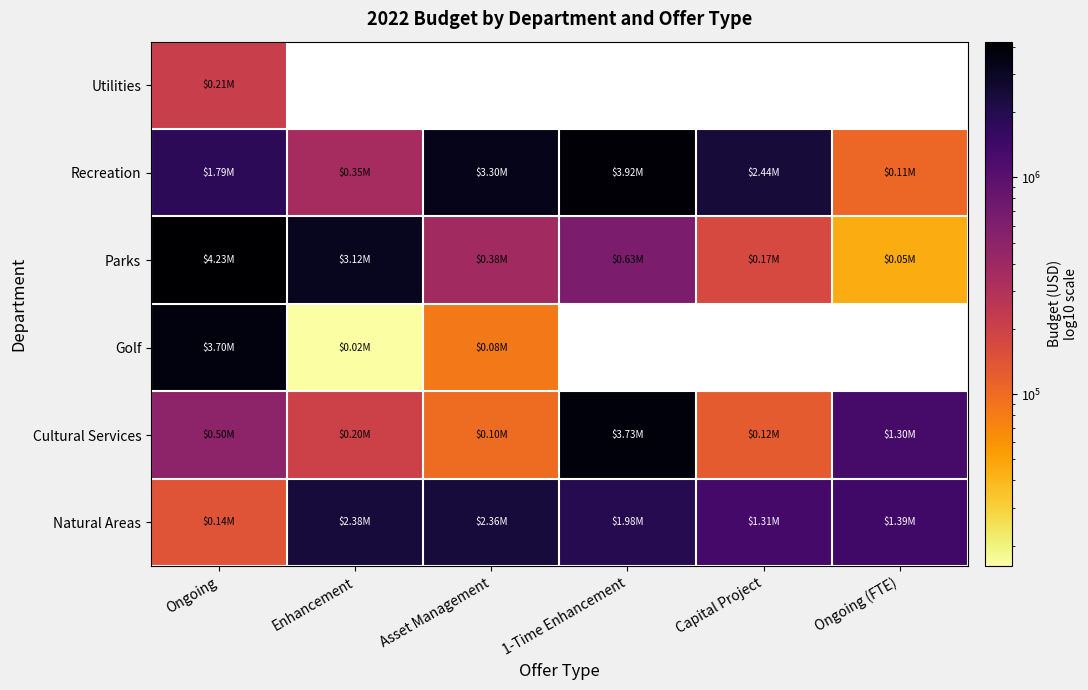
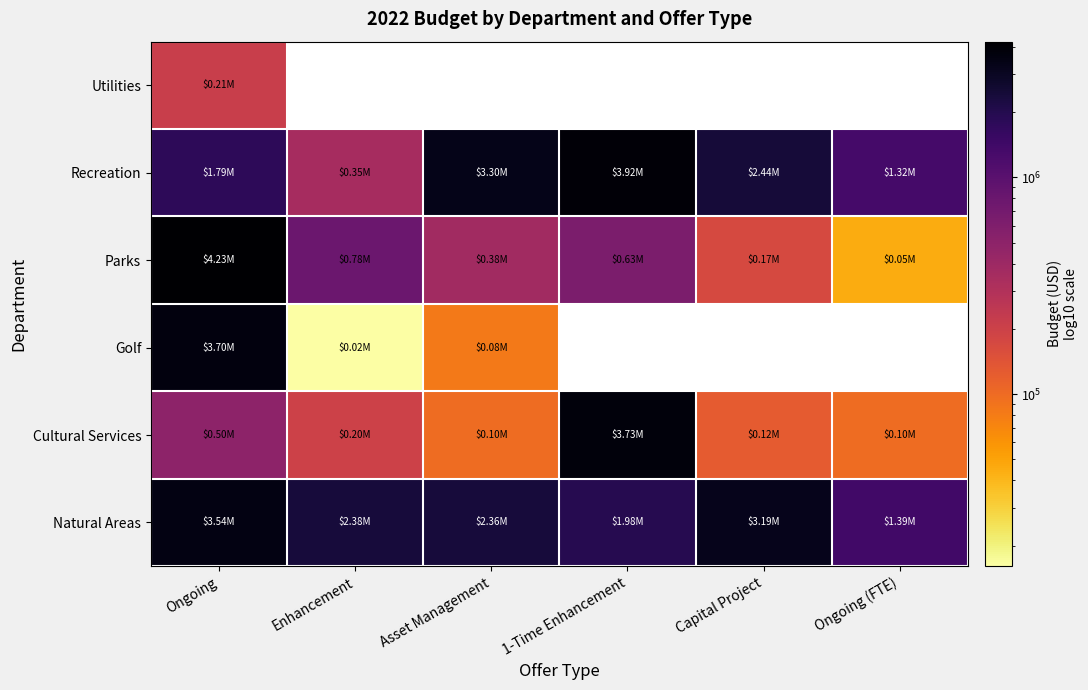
  {
    "Utilities": {
      "Ongoing": "$0.21M"
    },
    "Recreation": {
      "Ongoing": "$1.79M",
      "Enhancement": "$0.35M",
      "Asset Management": "$3.30M",
      "1-Time Enhancement": "$3.92M",
      "Capital Project": "$2.44M",
-     "Ongoing (FTE)": "$0.11M"
+     "Ongoing (FTE)": "$1.32M"
    },
    "Parks": {
      "Ongoing": "$4.23M",
-     "Enhancement": "$3.12M",
+     "Enhancement": "$0.78M",
      "Asset Management": "$0.38M",
      "1-Time Enhancement": "$0.63M",
      "Capital Project": "$0.17M",
      "Ongoing (FTE)": "$0.05M"
    },
    "Golf": {
      "Ongoing": "$3.70M",
      "Enhancement": "$0.02M",
      "Asset Management": "$0.08M"
    },
    "Cultural Services": {
      "Ongoing": "$0.50M",
      "Enhancement": "$0.20M",
      "Asset Management": "$0.10M",
      "1-Time Enhancement": "$3.73M",
      "Capital Project": "$0.12M",
-     "Ongoing (FTE)": "$1.30M"
+     "Ongoing (FTE)": "$0.10M"
    },
    "Natural Areas": {
-     "Ongoing": "$0.14M",
+     "Ongoing": "$3.54M",
      "Enhancement": "$2.38M",
      "Asset Management": "$2.36M",
      "1-Time Enhancement": "$1.98M",
-     "Capital Project": "$1.31M",
+     "Capital Project": "$3.19M",
      "Ongoing (FTE)": "$1.39M"
    }
  }
